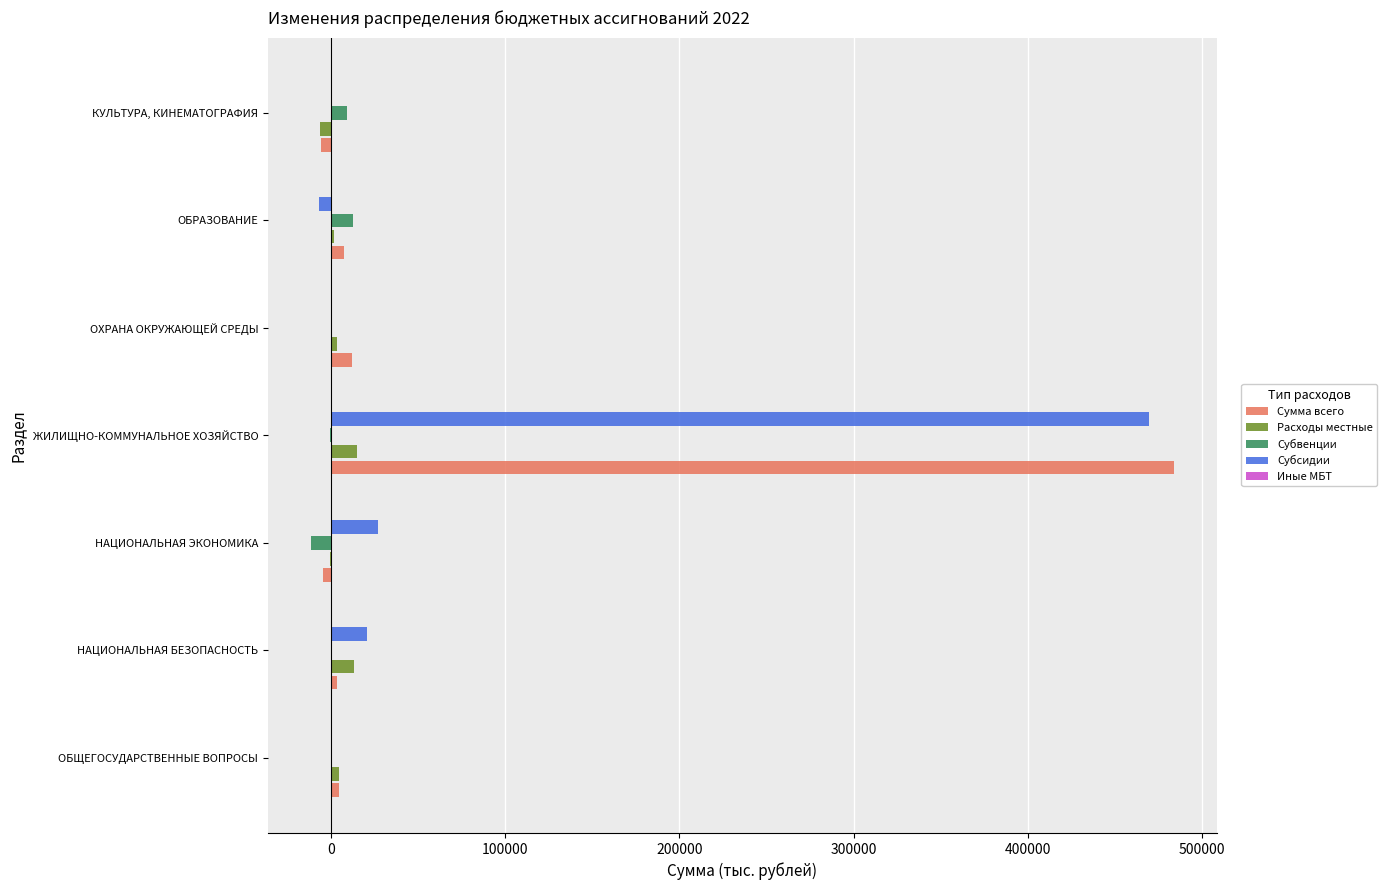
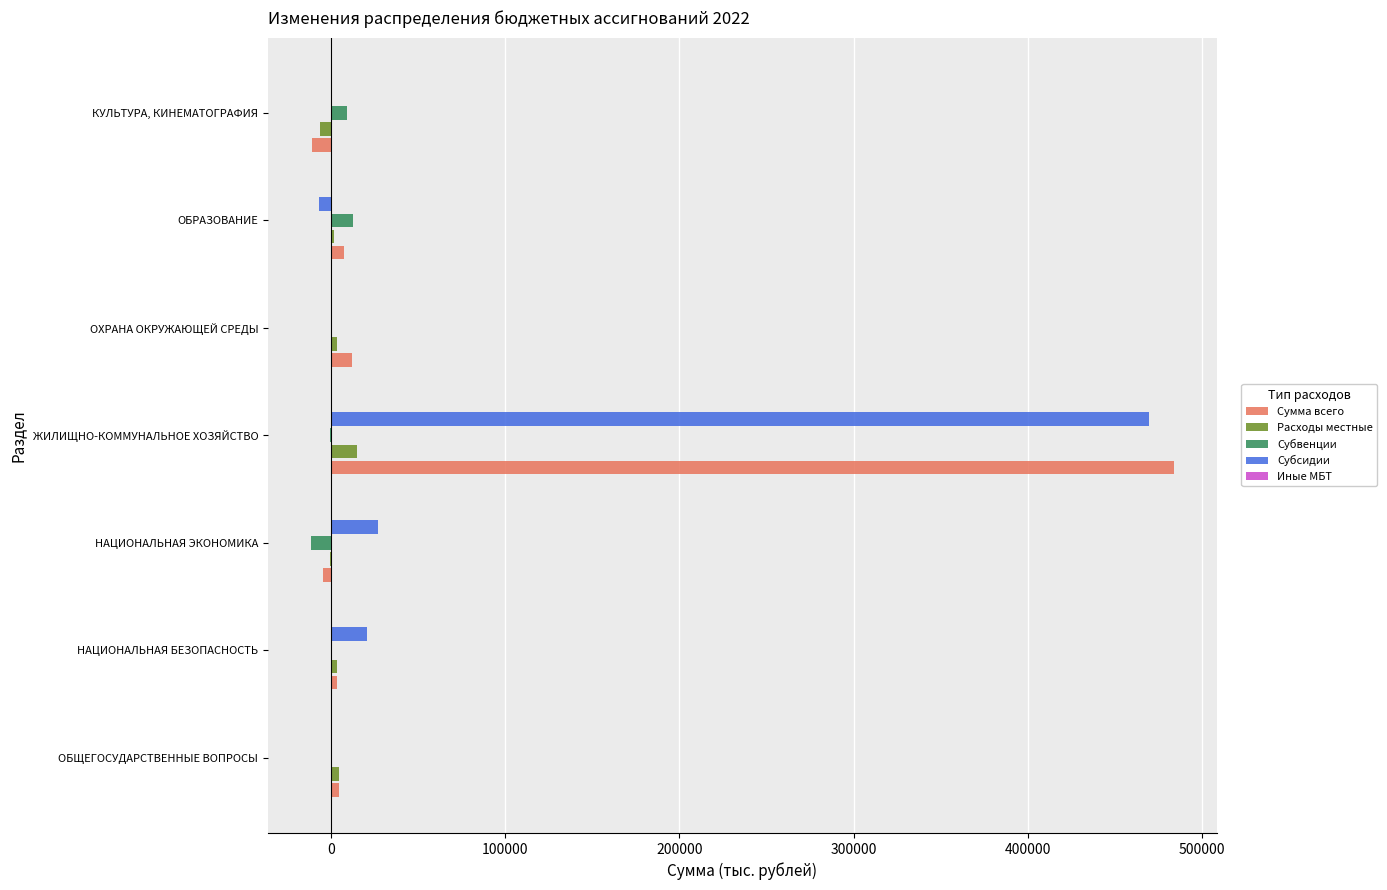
  {
    "Сумма всего": {
-     "КУЛЬТУРА, КИНЕМАТОГРАФИЯ": -6000,
+     "КУЛЬТУРА, КИНЕМАТОГРАФИЯ": -11000,
      "ОБРАЗОВАНИЕ": 7000,
      "ОХРАНА ОКРУЖАЮЩЕЙ СРЕДЫ": 12000,
      "ЖИЛИЩНО-КОММУНАЛЬНОЕ ХОЗЯЙСТВО": 484000,
      "НАЦИОНАЛЬНАЯ ЭКОНОМИКА": -5000,
      "НАЦИОНАЛЬНАЯ БЕЗОПАСНОСТЬ": 3000,
      "ОБЩЕГОСУДАРСТВЕННЫЕ ВОПРОСЫ": 4000
    },
    "Расходы местные": {
      "КУЛЬТУРА, КИНЕМАТОГРАФИЯ": -6000,
      "ОБРАЗОВАНИЕ": 2000,
      "ОХРАНА ОКРУЖАЮЩЕЙ СРЕДЫ": 3000,
      "ЖИЛИЩНО-КОММУНАЛЬНОЕ ХОЗЯЙСТВО": 15000,
-     "НАЦИОНАЛЬНАЯ БЕЗОПАСНОСТЬ": 13000,
+     "НАЦИОНАЛЬНАЯ БЕЗОПАСНОСТЬ": 3000,
      "ОБЩЕГОСУДАРСТВЕННЫЕ ВОПРОСЫ": 4000
    },
    "Субвенции": {
      "КУЛЬТУРА, КИНЕМАТОГРАФИЯ": 9000,
      "ОБРАЗОВАНИЕ": 12000,
      "НАЦИОНАЛЬНАЯ ЭКОНОМИКА": -12000
    },
    "Субсидии": {
      "КУЛЬТУРА, КИНЕМАТОГРАФИЯ": 0,
      "ОБРАЗОВАНИЕ": -7000,
      "ОХРАНА ОКРУЖАЮЩЕЙ СРЕДЫ": 0,
      "ЖИЛИЩНО-КОММУНАЛЬНОЕ ХОЗЯЙСТВО": 470000,
      "НАЦИОНАЛЬНАЯ ЭКОНОМИКА": 27000,
      "НАЦИОНАЛЬНАЯ БЕЗОПАСНОСТЬ": 20000,
      "ОБЩЕГОСУДАРСТВЕННЫЕ ВОПРОСЫ": 0
    },
    "Иные МБТ": {
      "ОХРАНА ОКРУЖАЮЩЕЙ СРЕДЫ": 0,
      "ЖИЛИЩНО-КОММУНАЛЬНОЕ ХОЗЯЙСТВО": 0,
      "НАЦИОНАЛЬНАЯ БЕЗОПАСНОСТЬ": 0,
      "ОБЩЕГОСУДАРСТВЕННЫЕ ВОПРОСЫ": 0
    }
  }
